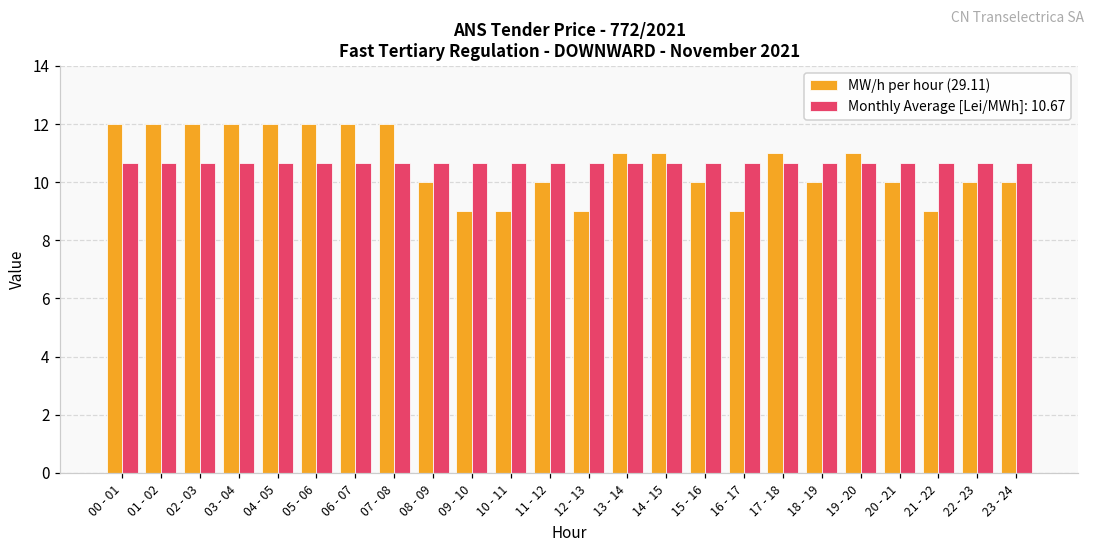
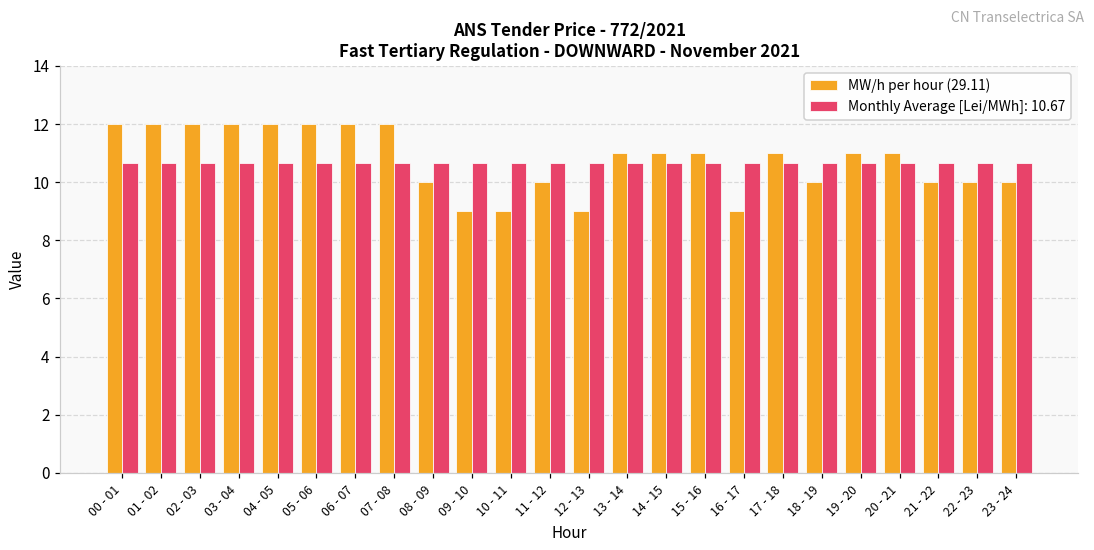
  {
    "MW/h per hour (29.11)": {
      "00 - 01": 12,
      "01 - 02": 12,
      "02 - 03": 12,
      "03 - 04": 12,
      "04 - 05": 12,
      "05 - 06": 12,
      "06 - 07": 12,
      "07 - 08": 12,
      "08 - 09": 10,
      "09 - 10": 9,
      "10 - 11": 9,
      "11 - 12": 10,
      "12 - 13": 9,
      "13 - 14": 11,
      "14 - 15": 11,
-     "15 - 16": 10,
+     "15 - 16": 11,
      "16 - 17": 9,
      "17 - 18": 11,
      "18 - 19": 10,
      "19 - 20": 11,
-     "20 - 21": 10,
-     "21 - 22": 9,
+     "20 - 21": 11,
+     "21 - 22": 10,
      "22 - 23": 10,
      "23 - 24": 10
    },
    "Monthly Average [Lei/MWh]: 10.67": {
      "00 - 01": 10.7,
      "01 - 02": 10.7,
      "02 - 03": 10.7,
      "03 - 04": 10.7,
      "04 - 05": 10.7,
      "05 - 06": 10.7,
      "06 - 07": 10.7,
      "07 - 08": 10.7,
      "08 - 09": 10.7,
      "09 - 10": 10.7,
      "10 - 11": 10.7,
      "11 - 12": 10.7,
      "12 - 13": 10.7,
      "13 - 14": 10.7,
      "14 - 15": 10.7,
      "15 - 16": 10.7,
      "16 - 17": 10.7,
      "17 - 18": 10.7,
      "18 - 19": 10.7,
      "19 - 20": 10.7,
      "20 - 21": 10.7,
      "21 - 22": 10.7,
      "22 - 23": 10.7,
      "23 - 24": 10.7
    }
  }
